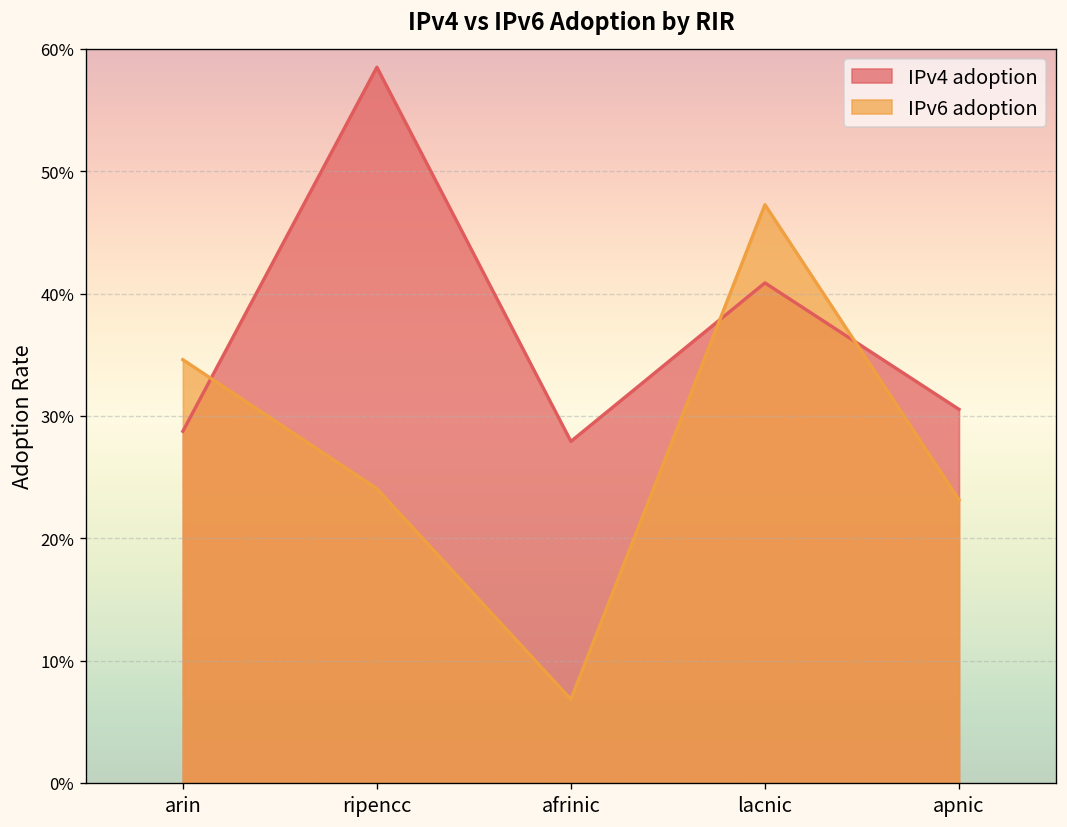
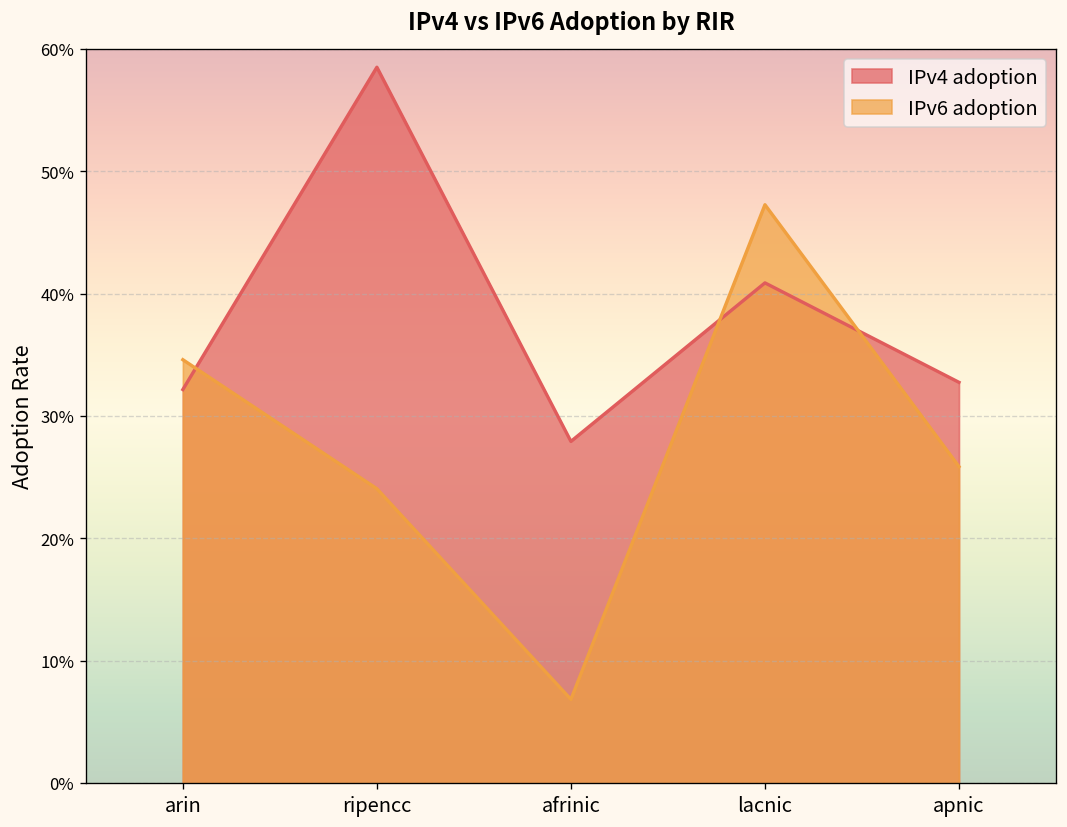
  {
    "IPv4 adoption": {
-     "arin": "28.7%",
+     "arin": "32.2%",
      "ripencc": "58.5%",
      "afrinic": "27.9%",
      "lacnic": "40.9%",
-     "apnic": "30.5%"
+     "apnic": "32.8%"
    },
    "IPv6 adoption": {
      "arin": "34.6%",
      "ripencc": "24.1%",
      "afrinic": "6.8%",
      "lacnic": "47.3%",
-     "apnic": "23.2%"
+     "apnic": "25.9%"
    }
  }
